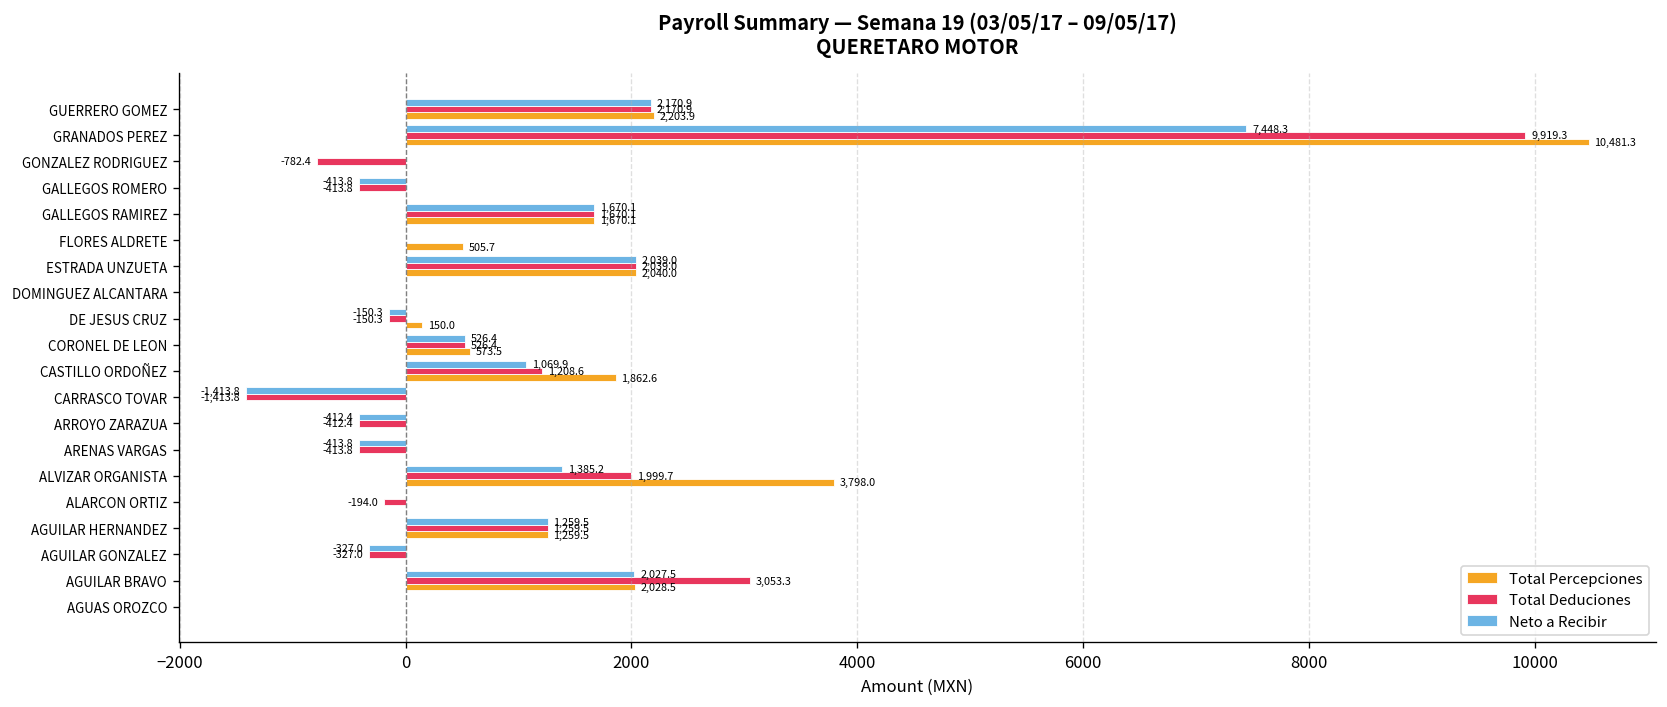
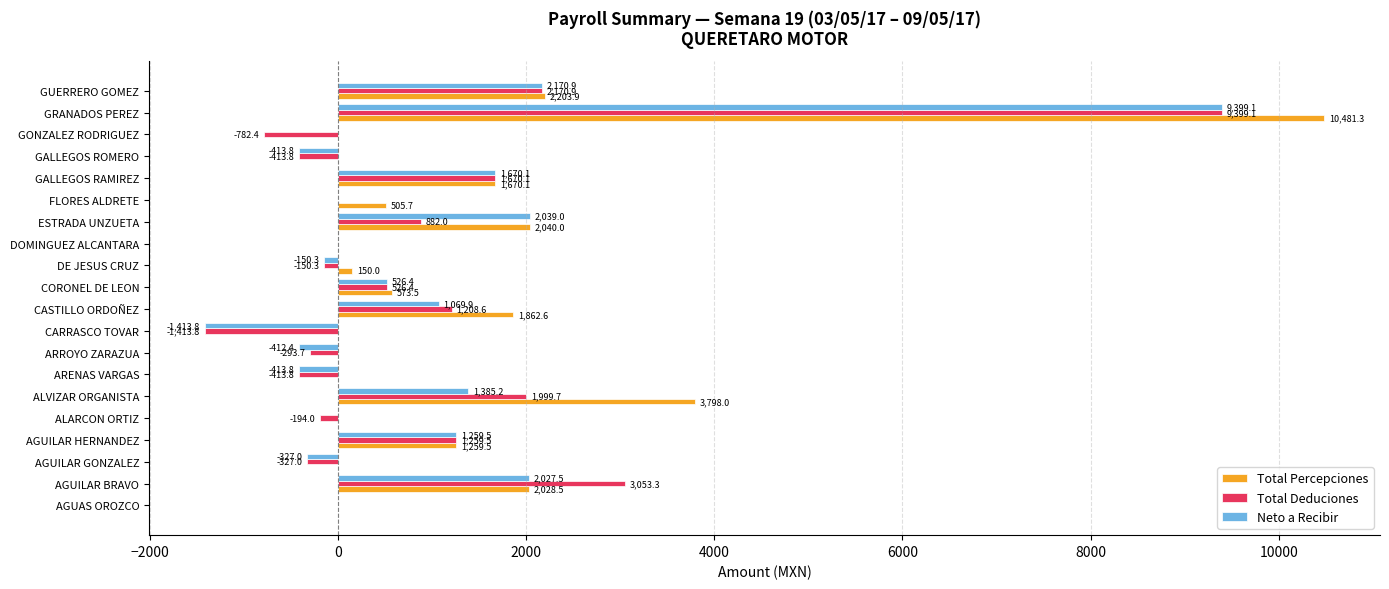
  {
    "Total Percepciones": {
      "GRANADOS PEREZ": "10,481.3",
      "FLORES ALDRETE": "505.7",
      "ESTRADA UNZUETA": "2,040.0",
      "DE JESUS CRUZ": "150.0",
      "CASTILLO ORDOÑEZ": "1,862.6",
      "ALVIZAR ORGANISTA": "3,798.0",
      "AGUILAR BRAVO": "2,028.5"
    },
    "Total Deduciones": {
-     "GRANADOS PEREZ": "9,919.3",
+     "GRANADOS PEREZ": "9,399.1",
      "GONZALEZ RODRIGUEZ": "-782.4",
-     "ESTRADA UNZUETA": "2,039.0",
-     "ARROYO ZARAZUA": "-412.4",
+     "ESTRADA UNZUETA": "882.0",
+     "ARROYO ZARAZUA": "-293.7",
      "ALVIZAR ORGANISTA": "1,999.7",
      "ALARCON ORTIZ": "-194.0",
      "AGUILAR BRAVO": "3,053.3"
    },
    "Neto a Recibir": {
-     "GRANADOS PEREZ": "7,448.3",
+     "GRANADOS PEREZ": "9,399.1",
      "ESTRADA UNZUETA": "2,039.0",
      "ALVIZAR ORGANISTA": "1,385.2",
      "AGUILAR BRAVO": "2,027.5"
    }
  }
